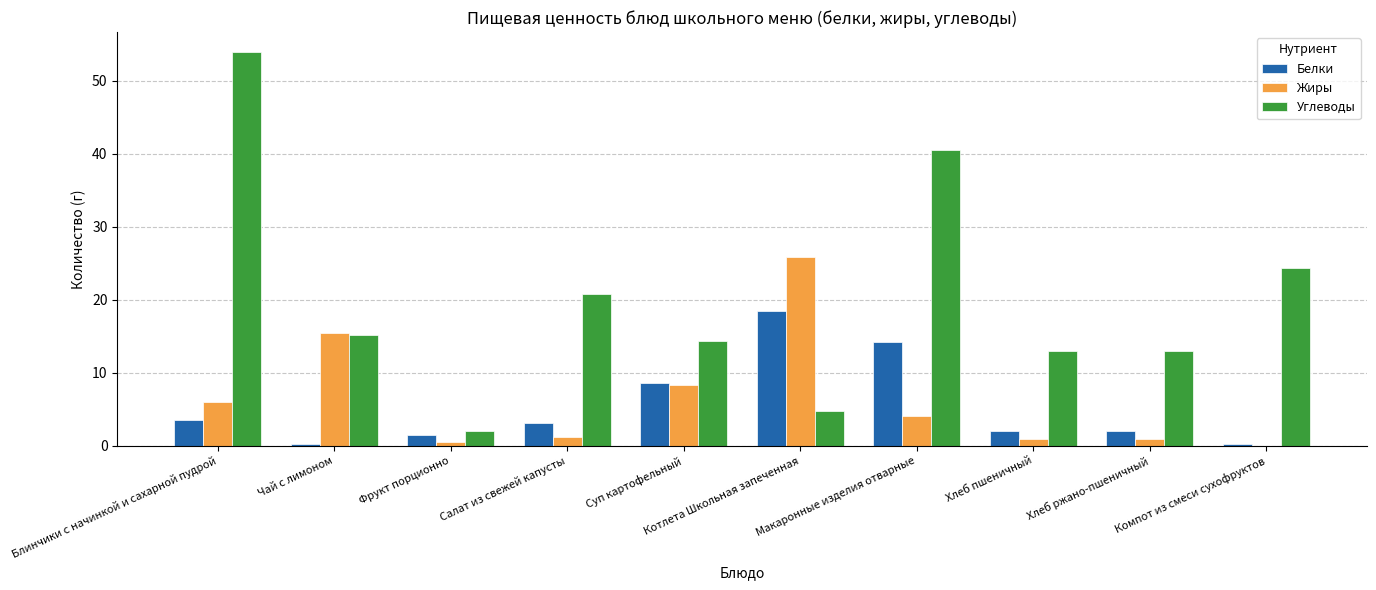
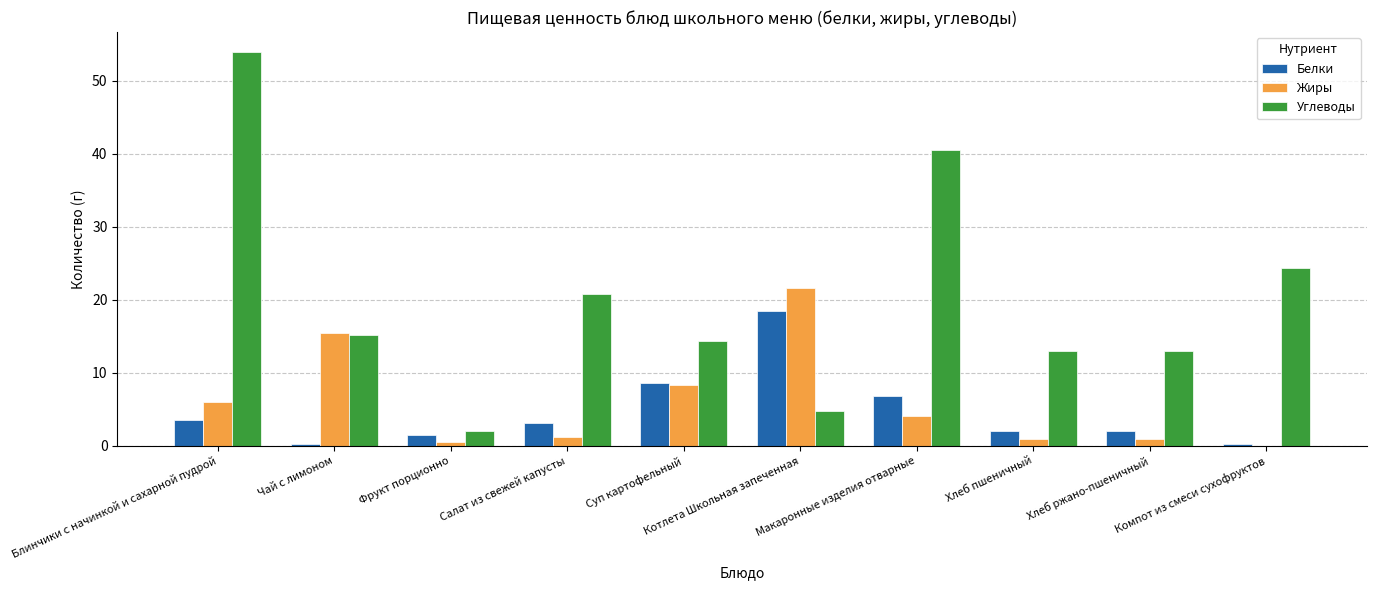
  {
    "Белки": {
      "Блинчики с начинкой и сахарной пудрой": 4,
      "Фрукт порционно": 2,
      "Салат из свежей капусты": 3,
      "Суп картофельный": 9,
      "Котлета Школьная запеченная": 19,
-     "Макаронные изделия отварные": 14,
+     "Макаронные изделия отварные": 7,
      "Хлеб пшеничный": 2,
      "Хлеб ржано-пшеничный": 2
    },
    "Жиры": {
      "Блинчики с начинкой и сахарной пудрой": 6,
      "Чай с лимоном": 15,
      "Фрукт порционно": 1,
      "Салат из свежей капусты": 1,
      "Суп картофельный": 8,
-     "Котлета Школьная запеченная": 26,
+     "Котлета Школьная запеченная": 22,
      "Макаронные изделия отварные": 4,
      "Хлеб пшеничный": 1,
      "Хлеб ржано-пшеничный": 1,
      "Компот из смеси сухофруктов": 0
    },
    "Углеводы": {
      "Блинчики с начинкой и сахарной пудрой": 54,
      "Чай с лимоном": 15,
      "Фрукт порционно": 2,
      "Салат из свежей капусты": 21,
      "Суп картофельный": 14,
      "Котлета Школьная запеченная": 5,
      "Макаронные изделия отварные": 41,
      "Хлеб пшеничный": 13,
      "Хлеб ржано-пшеничный": 13,
      "Компот из смеси сухофруктов": 24
    }
  }
